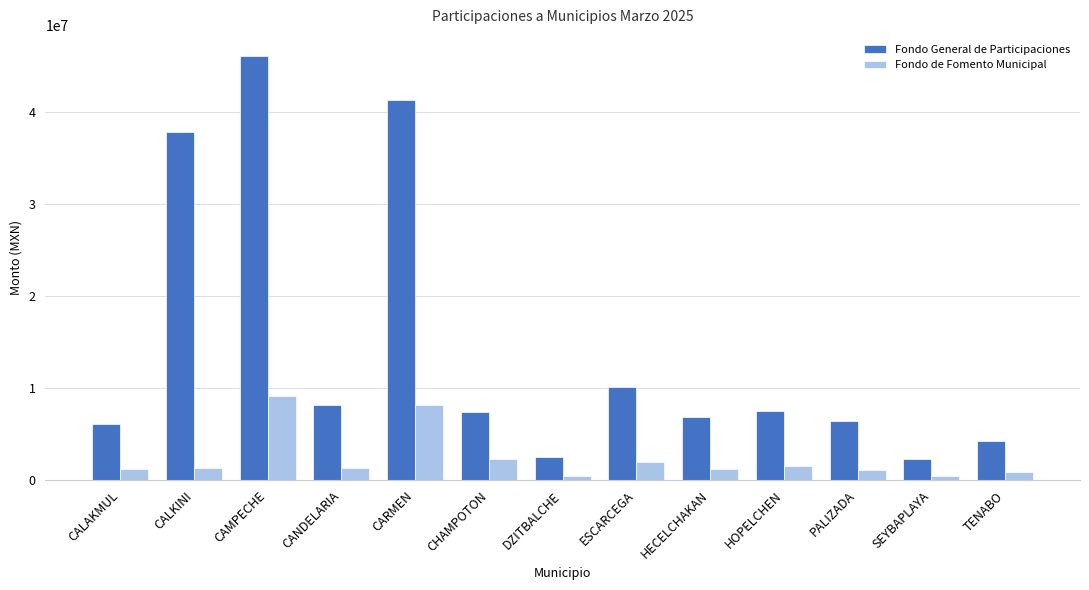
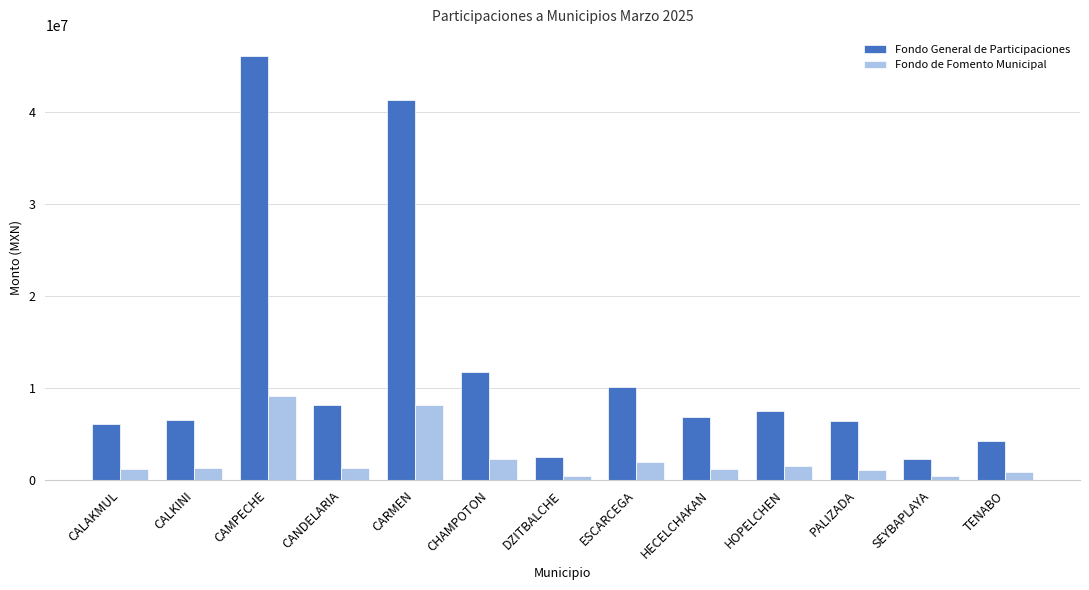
  {
    "Fondo General de Participaciones": {
      "CALAKMUL": 6000000,
-     "CALKINI": 38000000,
+     "CALKINI": 7000000,
      "CAMPECHE": 46000000,
      "CANDELARIA": 8000000,
      "CARMEN": 41000000,
-     "CHAMPOTON": 7000000,
+     "CHAMPOTON": 12000000,
      "DZITBALCHE": 3000000,
      "ESCARCEGA": 10000000,
      "HECELCHAKAN": 7000000,
      "HOPELCHEN": 8000000,
      "PALIZADA": 6000000,
      "SEYBAPLAYA": 2000000,
      "TENABO": 4000000
    },
    "Fondo de Fomento Municipal": {
      "CALAKMUL": 1000000,
      "CALKINI": 1000000,
      "CAMPECHE": 9000000,
      "CANDELARIA": 1000000,
      "CARMEN": 8000000,
      "CHAMPOTON": 2000000,
      "DZITBALCHE": 0,
      "ESCARCEGA": 2000000,
      "HECELCHAKAN": 1000000,
      "HOPELCHEN": 1000000,
      "PALIZADA": 1000000,
      "SEYBAPLAYA": 0,
      "TENABO": 1000000
    }
  }
